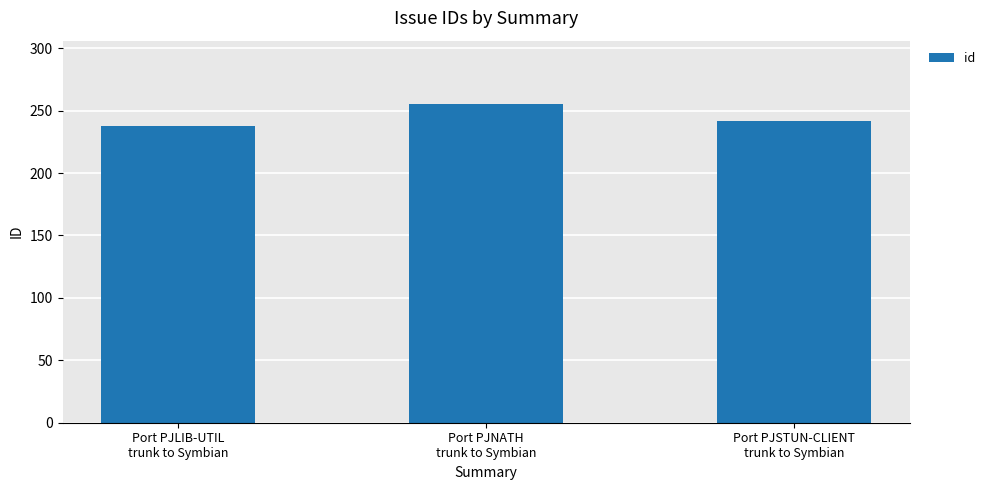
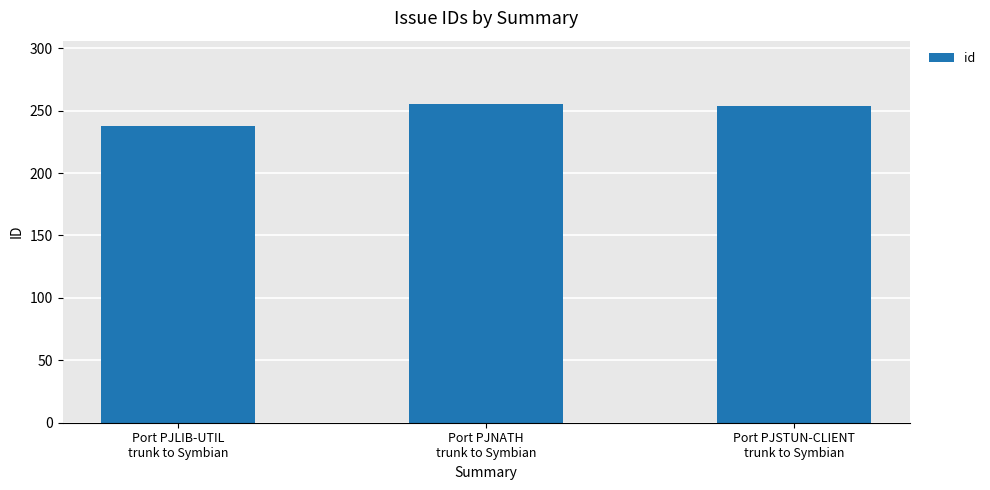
  {
    "Port PJLIB-UTIL trunk to Symbian": 238,
    "Port PJNATH trunk to Symbian": 255,
-   "Port PJSTUN-CLIENT trunk to Symbian": 242
+   "Port PJSTUN-CLIENT trunk to Symbian": 254
  }
